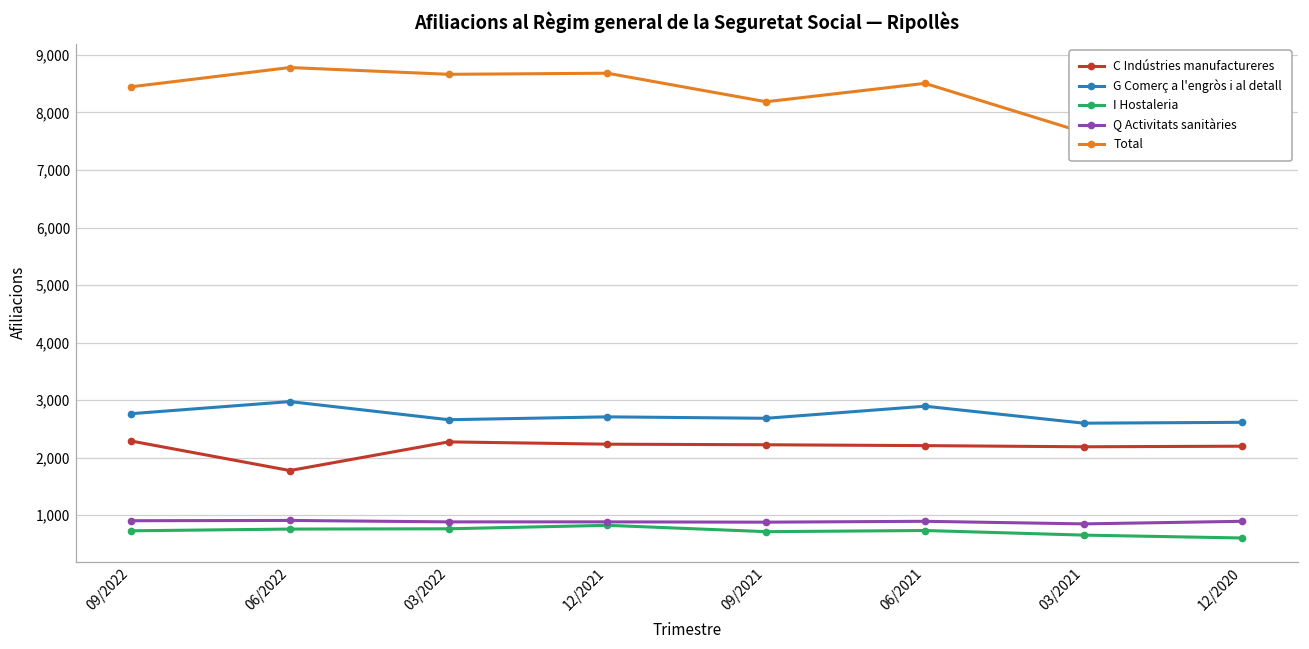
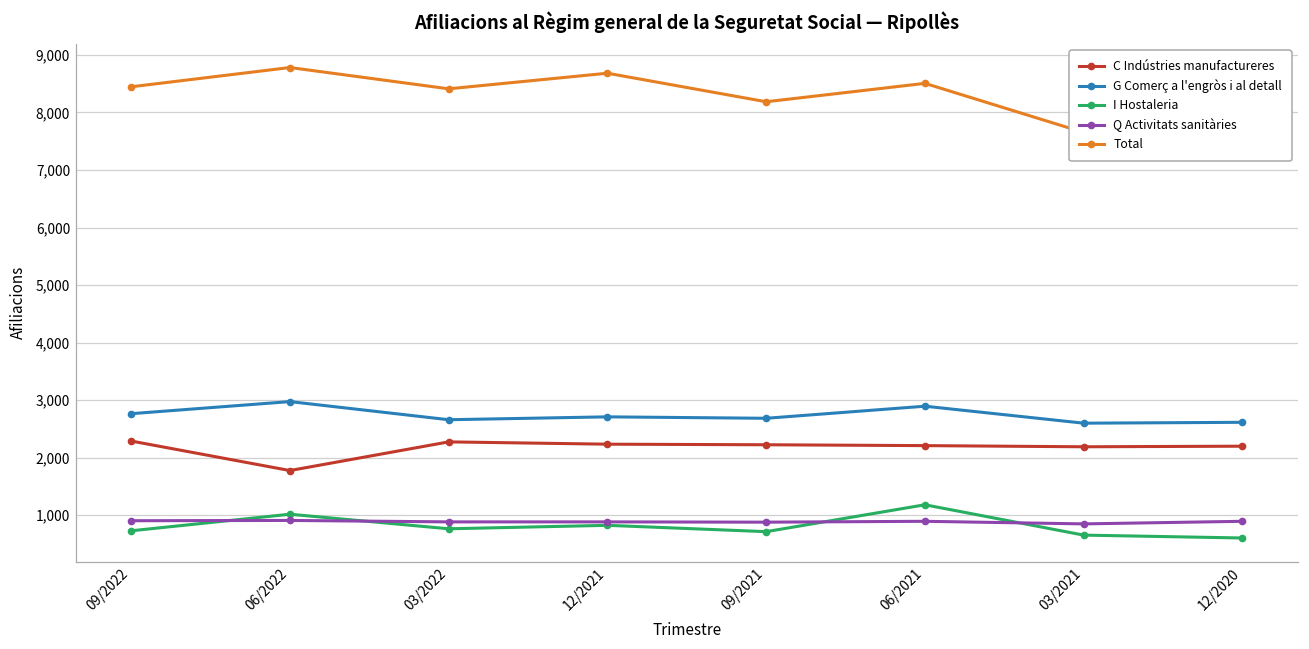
  {
    "C Indústries manufactureres": {
      "09/2022": "2,300",
      "06/2022": "1,800",
      "03/2022": "2,300",
      "12/2021": "2,200",
      "09/2021": "2,200",
      "06/2021": "2,200",
      "03/2021": "2,200",
      "12/2020": "2,200"
    },
    "G Comerç a l'engròs i al detall": {
      "09/2022": "2,800",
      "06/2022": "3,000",
      "03/2022": "2,700",
      "12/2021": "2,700",
      "09/2021": "2,700",
      "06/2021": "2,900",
      "03/2021": "2,600",
      "12/2020": "2,600"
    },
    "I Hostaleria": {
      "09/2022": "700",
-     "06/2022": "800",
+     "06/2022": "1,000",
      "03/2022": "800",
      "12/2021": "800",
      "09/2021": "700",
-     "06/2021": "700",
+     "06/2021": "1,200",
      "03/2021": "700",
      "12/2020": "600"
    },
    "Q Activitats sanitàries": {
      "09/2022": "900",
      "06/2022": "900",
      "03/2022": "900",
      "12/2021": "900",
      "09/2021": "900",
      "06/2021": "900",
      "03/2021": "900",
      "12/2020": "900"
    },
    "Total": {
      "09/2022": "8,400",
      "06/2022": "8,800",
-     "03/2022": "8,700",
+     "03/2022": "8,400",
      "12/2021": "8,700",
      "09/2021": "8,200",
      "06/2021": "8,500"
    }
  }
